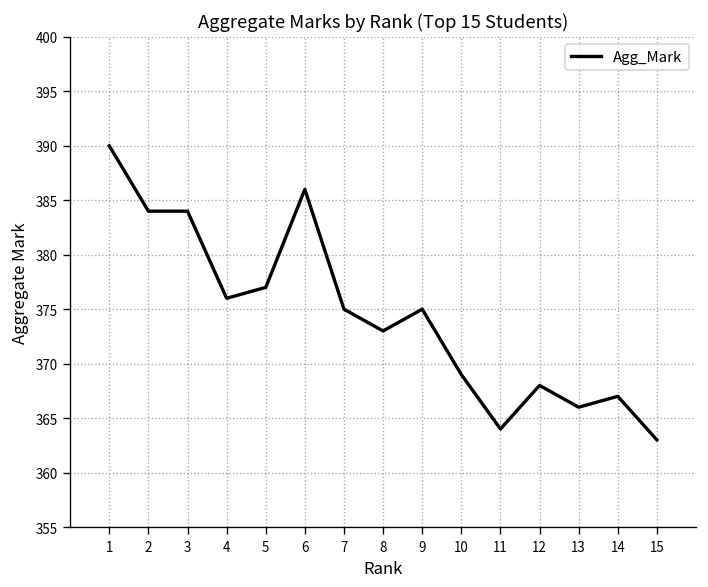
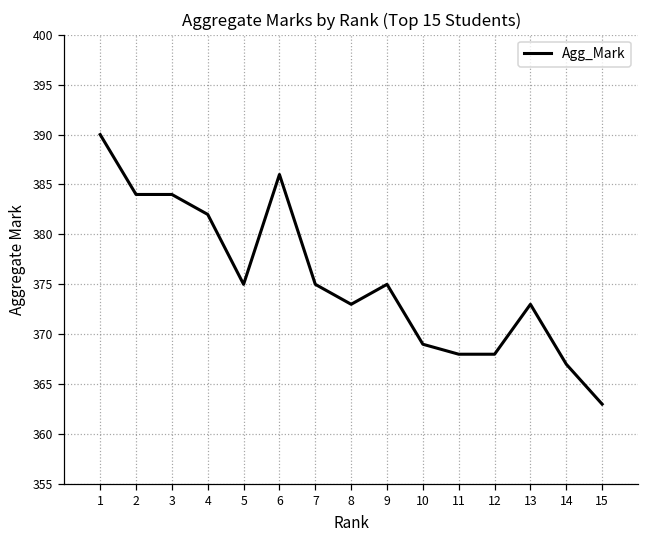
  {
    "1": 390,
    "2": 384,
    "3": 384,
-   "4": 376,
-   "5": 377,
+   "4": 382,
+   "5": 375,
    "6": 386,
    "7": 375,
    "8": 373,
    "9": 375,
    "10": 369,
-   "11": 364,
+   "11": 368,
    "12": 368,
-   "13": 366,
+   "13": 373,
    "14": 367,
    "15": 363
  }
